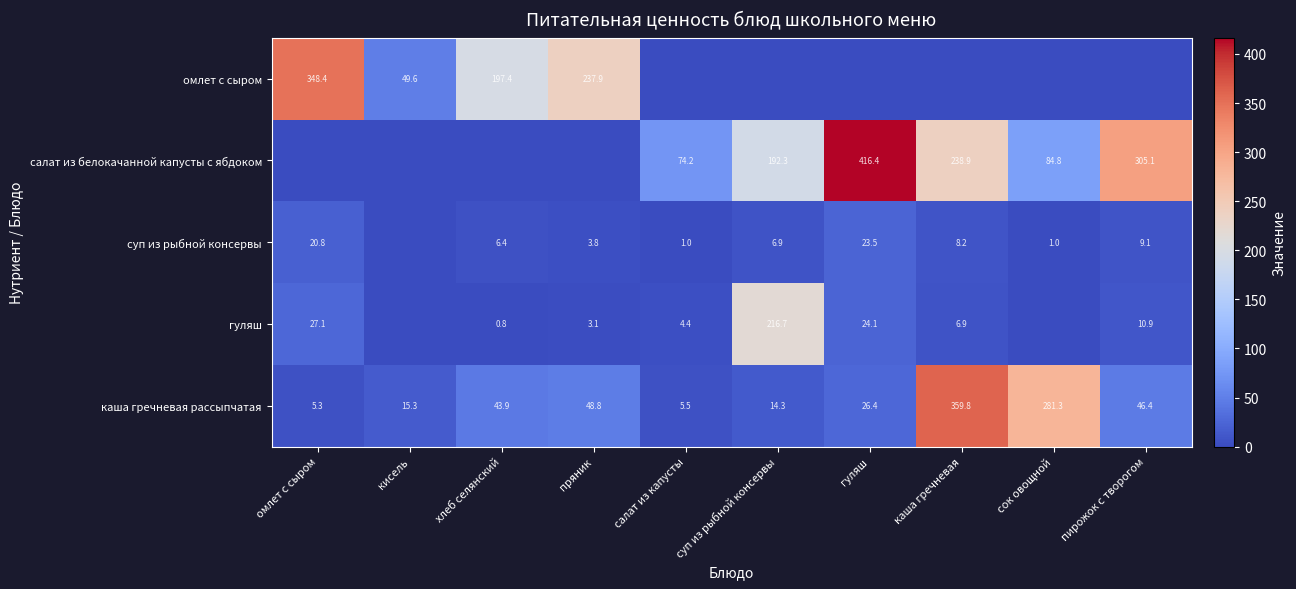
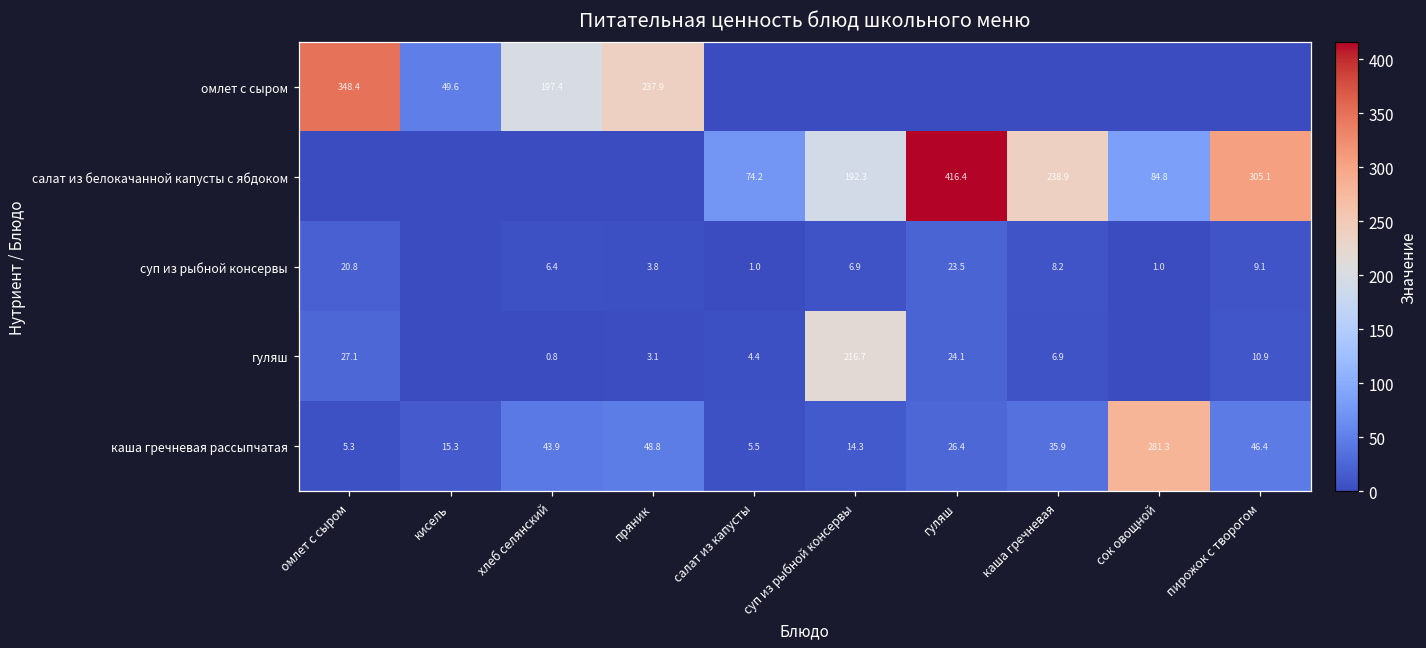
  {
    "омлет с сыром": {
      "омлет с сыром": 348.4,
      "кисель": 49.6,
      "пряник": 237.9
    },
    "салат из белокачанной капусты с ябдоком": {
      "салат из капусты": 74.2,
      "гуляш": 416.4,
      "каша гречневая": 238.9,
      "сок овощной": 84.8,
      "пирожок с творогом": 305.1
    },
    "суп из рыбной консервы": {
      "омлет с сыром": 20.8,
      "хлеб селянский": 6.4,
      "пряник": 3.8,
      "салат из капусты": 1.0,
      "суп из рыбной консервы": 6.9,
      "гуляш": 23.5,
      "каша гречневая": 8.2,
      "сок овощной": 1.0,
      "пирожок с творогом": 9.1
    },
    "гуляш": {
      "омлет с сыром": 27.1,
      "хлеб селянский": 0.8,
      "пряник": 3.1,
      "салат из капусты": 4.4,
      "гуляш": 24.1,
      "каша гречневая": 6.9,
      "пирожок с творогом": 10.9
    },
    "каша гречневая рассыпчатая": {
      "омлет с сыром": 5.3,
      "кисель": 15.3,
      "хлеб селянский": 43.9,
      "пряник": 48.8,
      "салат из капусты": 5.5,
      "суп из рыбной консервы": 14.3,
      "гуляш": 26.4,
-     "каша гречневая": 359.8,
+     "каша гречневая": 35.9,
      "сок овощной": 281.3,
      "пирожок с творогом": 46.4
    }
  }
